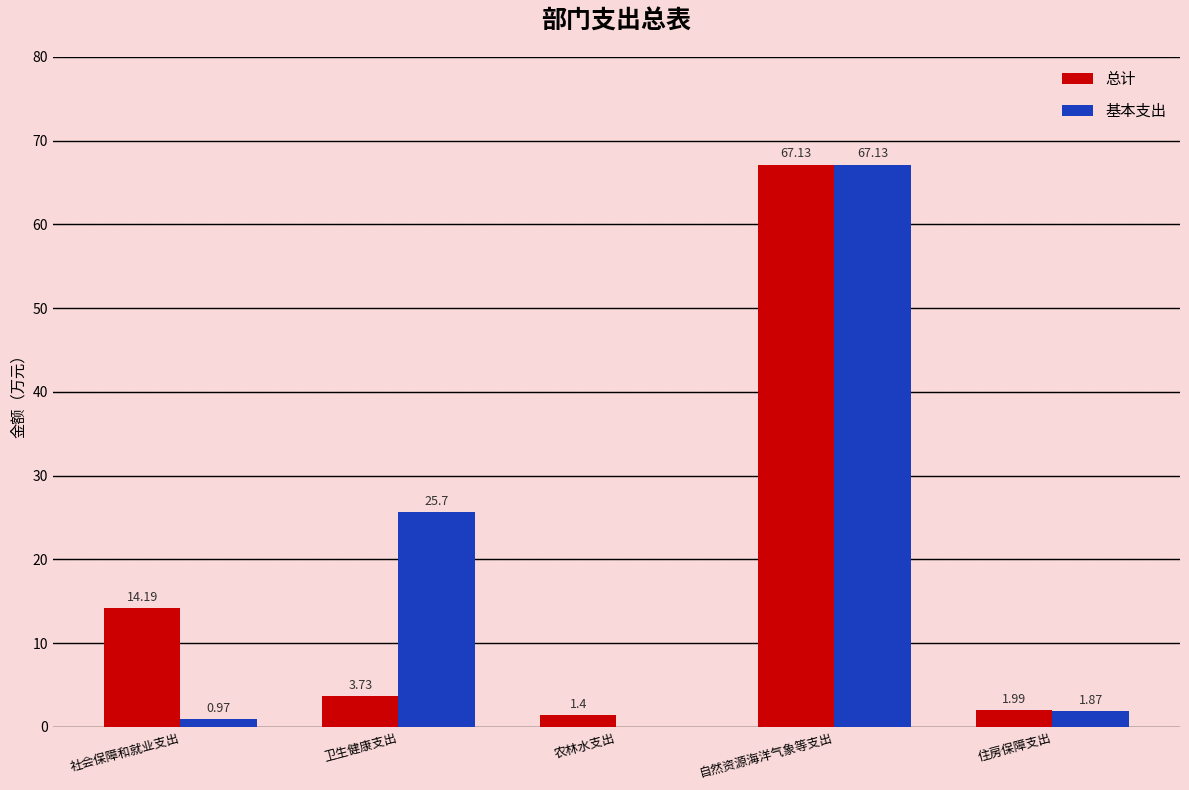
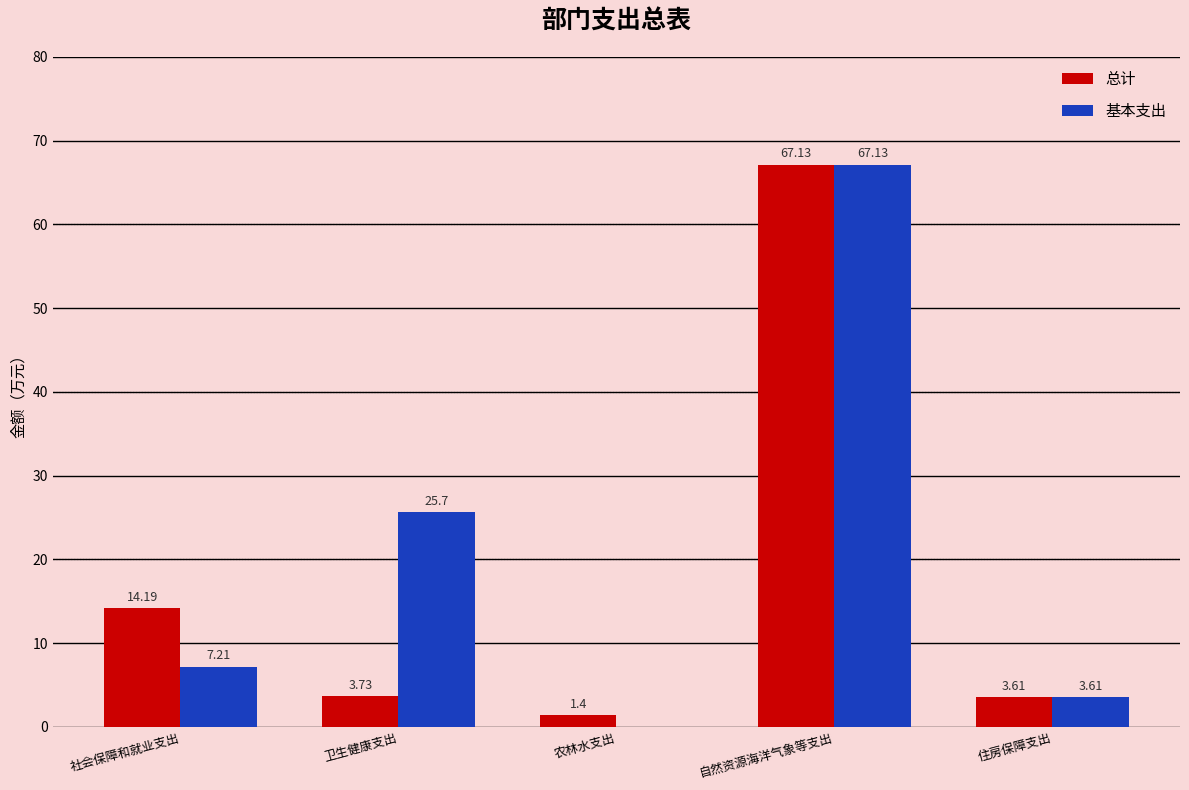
  {
    "总计": {
      "社会保障和就业支出": 14.19,
      "卫生健康支出": 3.73,
      "农林水支出": 1.4,
      "自然资源海洋气象等支出": 67.13,
-     "住房保障支出": 1.99
+     "住房保障支出": 3.61
    },
    "基本支出": {
-     "社会保障和就业支出": 0.97,
+     "社会保障和就业支出": 7.21,
      "卫生健康支出": 25.7,
      "自然资源海洋气象等支出": 67.13,
-     "住房保障支出": 1.87
+     "住房保障支出": 3.61
    }
  }
